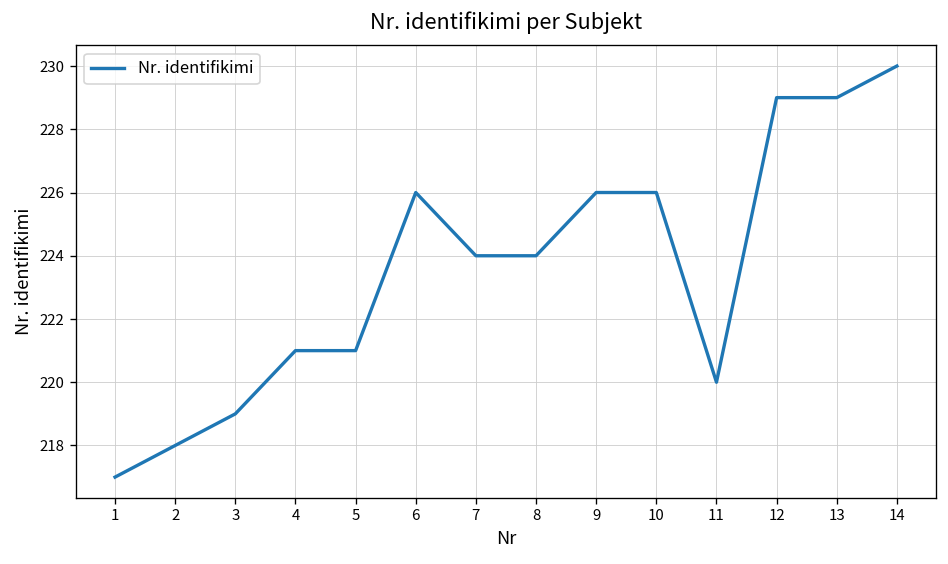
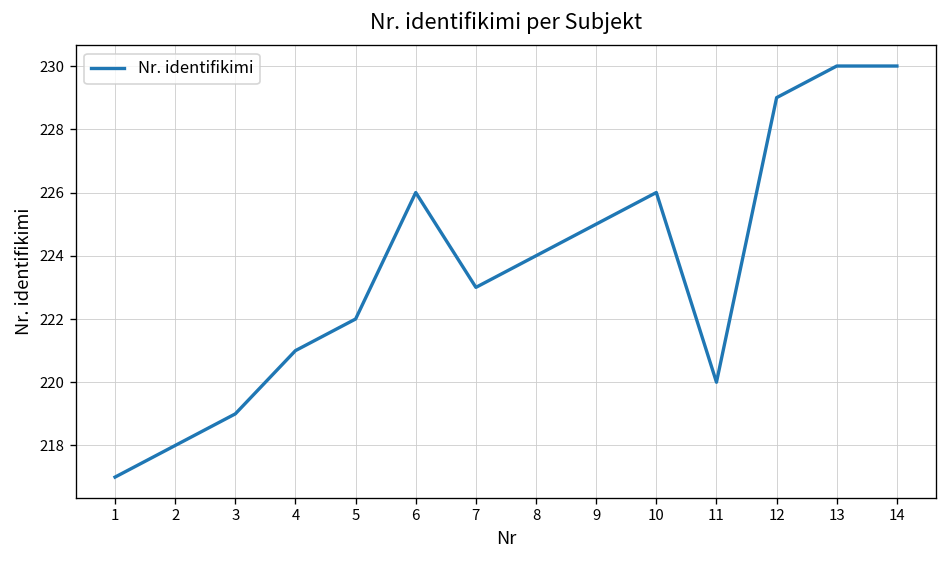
  {
    "1": 217,
    "2": 218,
    "3": 219,
    "4": 221,
-   "5": 221,
+   "5": 222,
    "6": 226,
-   "7": 224,
+   "7": 223,
    "8": 224,
-   "9": 226,
+   "9": 225,
    "10": 226,
    "11": 220,
    "12": 229,
-   "13": 229,
+   "13": 230,
    "14": 230
  }
